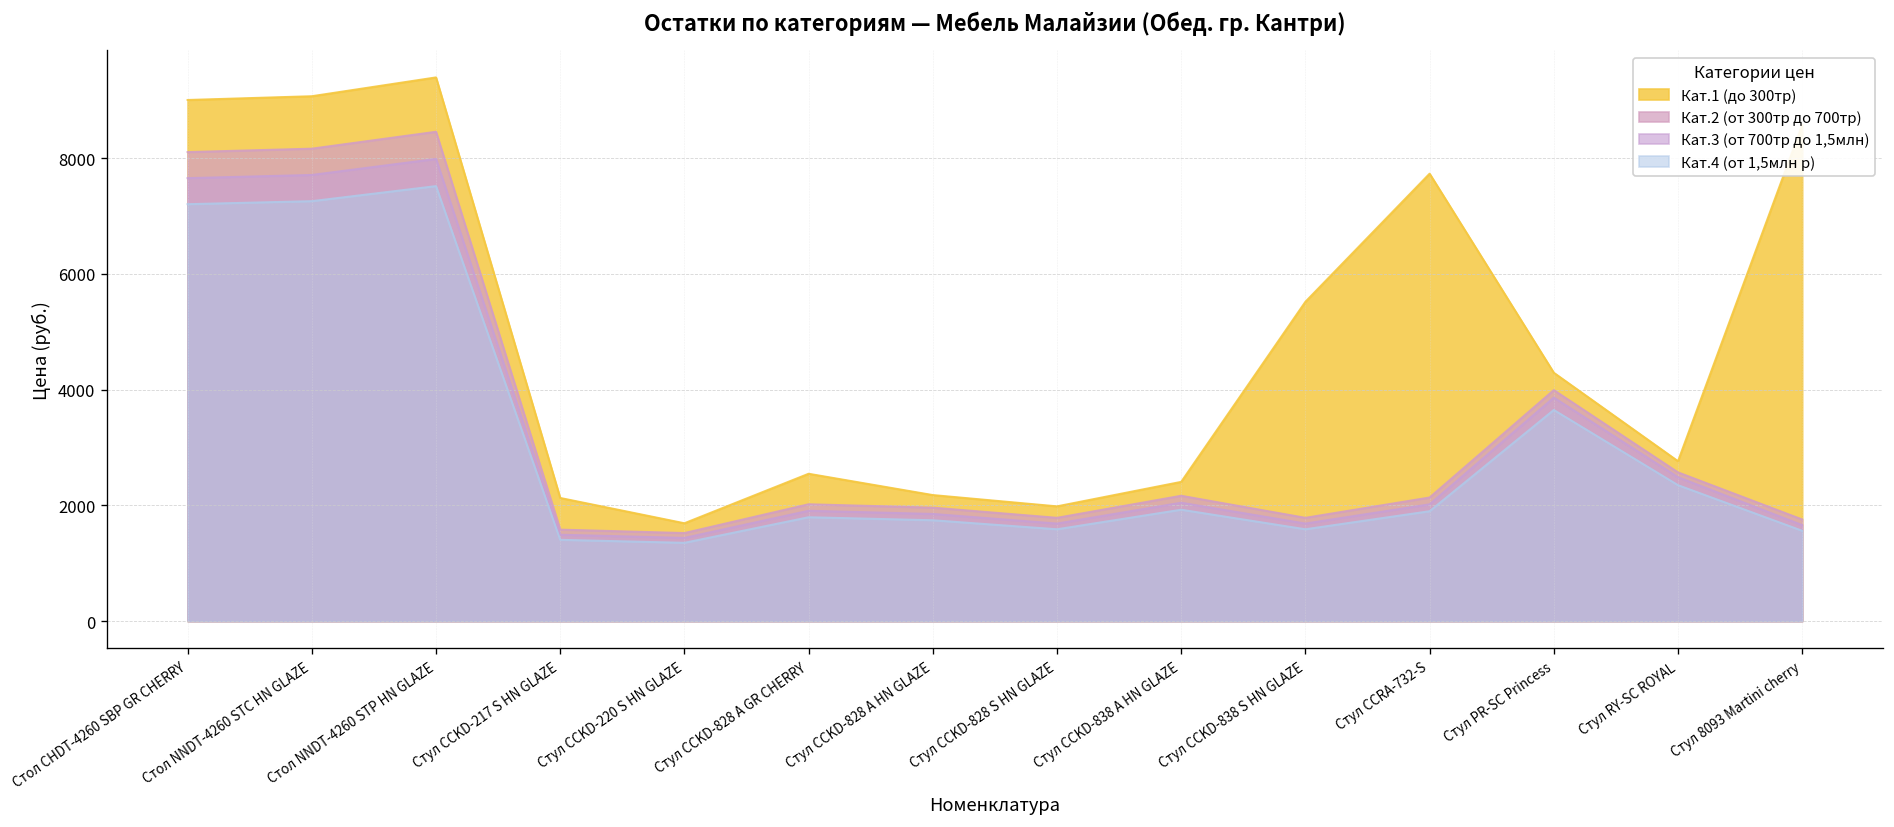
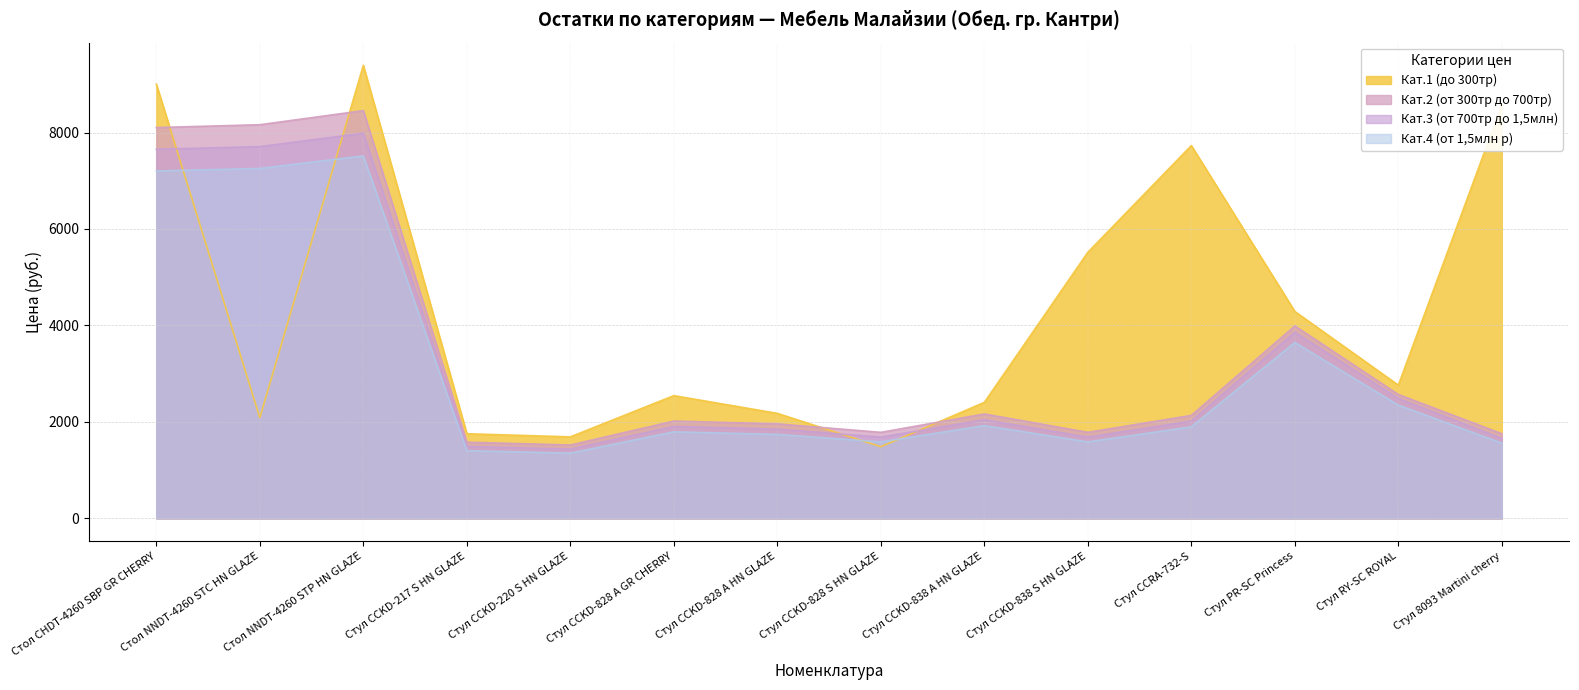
  {
    "Кат.1 (до 300тр)": {
      "Стол CHDT-4260 SBP GR CHERRY": 9000,
-     "Стол NNDT-4260 STC HN GLAZE": 9100,
+     "Стол NNDT-4260 STC HN GLAZE": 2100,
      "Стол NNDT-4260 STP HN GLAZE": 9400,
-     "Стул CCKD-217 S HN GLAZE": 2100,
+     "Стул CCKD-217 S HN GLAZE": 1800,
      "Стул CCKD-220 S HN GLAZE": 1700,
      "Стул CCKD-828 A GR CHERRY": 2500,
      "Стул CCKD-828 A HN GLAZE": 2200,
-     "Стул CCKD-828 S HN GLAZE": 2000,
+     "Стул CCKD-828 S HN GLAZE": 1500,
      "Стул CCKD-838 A HN GLAZE": 2400,
      "Стул CCKD-838 S HN GLAZE": 5500,
      "Стул CCRA-732-S": 7700,
      "Стул PR-SC Princess": 4300,
      "Стул RY-SC ROYAL": 2800
    }
  }
